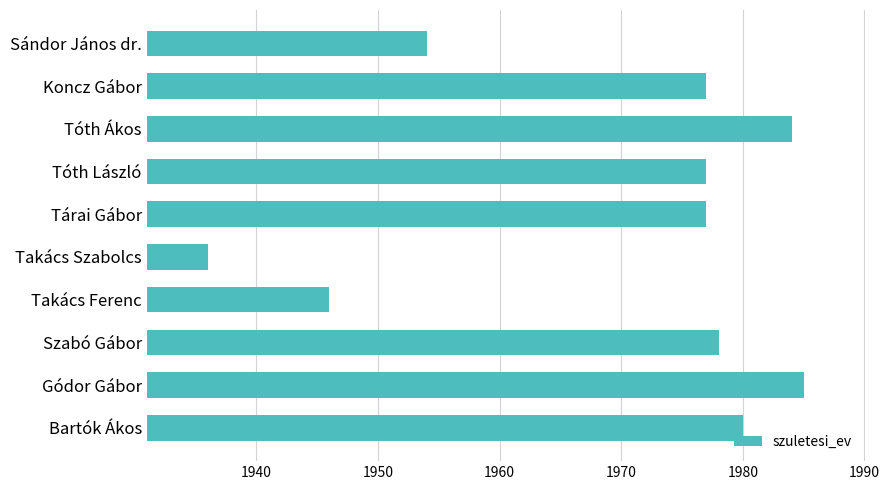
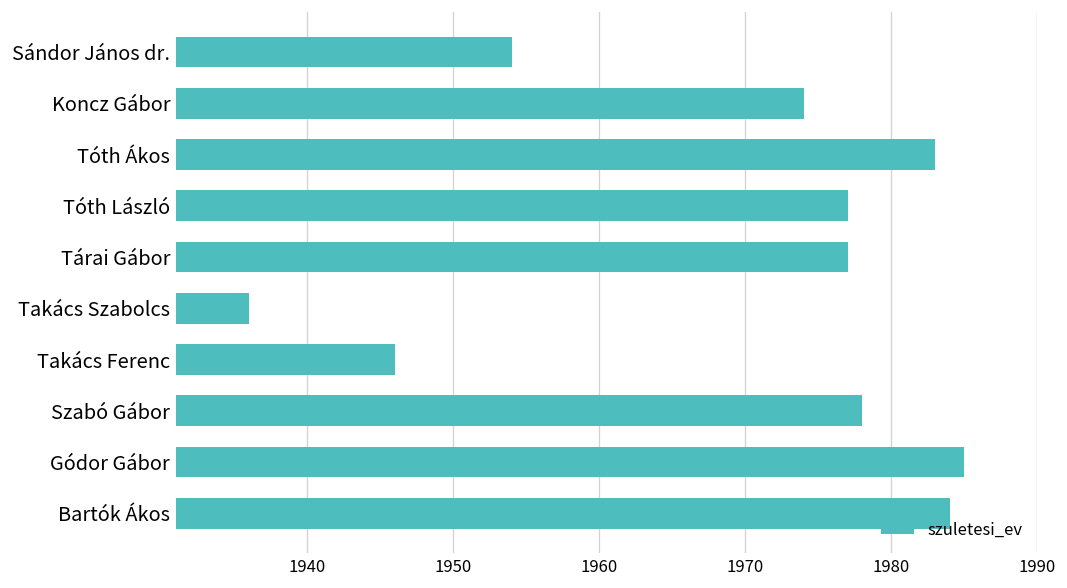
  {
    "Sándor János dr.": 1954,
-   "Koncz Gábor": 1977,
-   "Tóth Ákos": 1984,
+   "Koncz Gábor": 1974,
+   "Tóth Ákos": 1983,
    "Tóth László": 1977,
    "Tárai Gábor": 1977,
    "Takács Szabolcs": 1936,
    "Takács Ferenc": 1946,
    "Szabó Gábor": 1978,
    "Gódor Gábor": 1985,
-   "Bartók Ákos": 1980
+   "Bartók Ákos": 1984
  }
